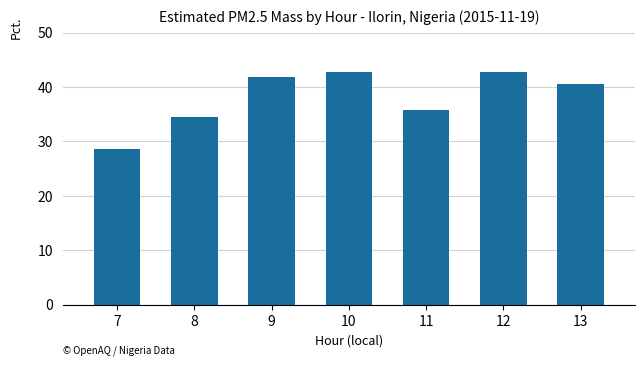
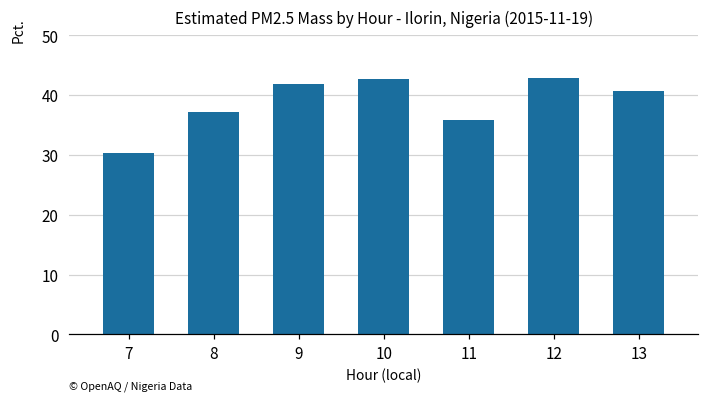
  {
-   "7": 29,
-   "8": 34,
+   "7": 30,
+   "8": 37,
    "9": 42,
    "10": 43,
    "11": 36,
    "12": 43,
    "13": 41
  }
